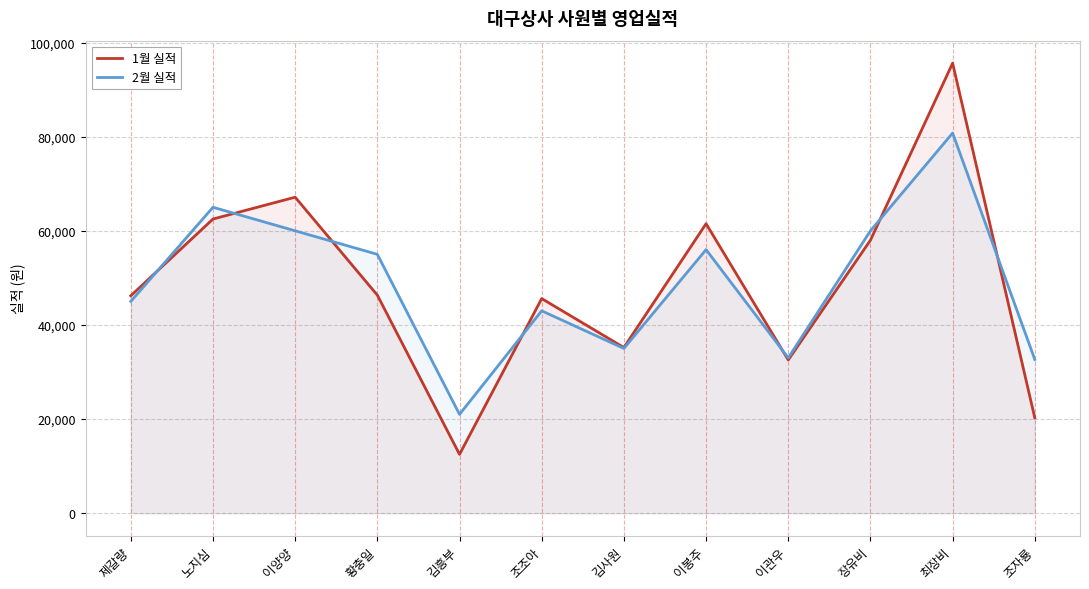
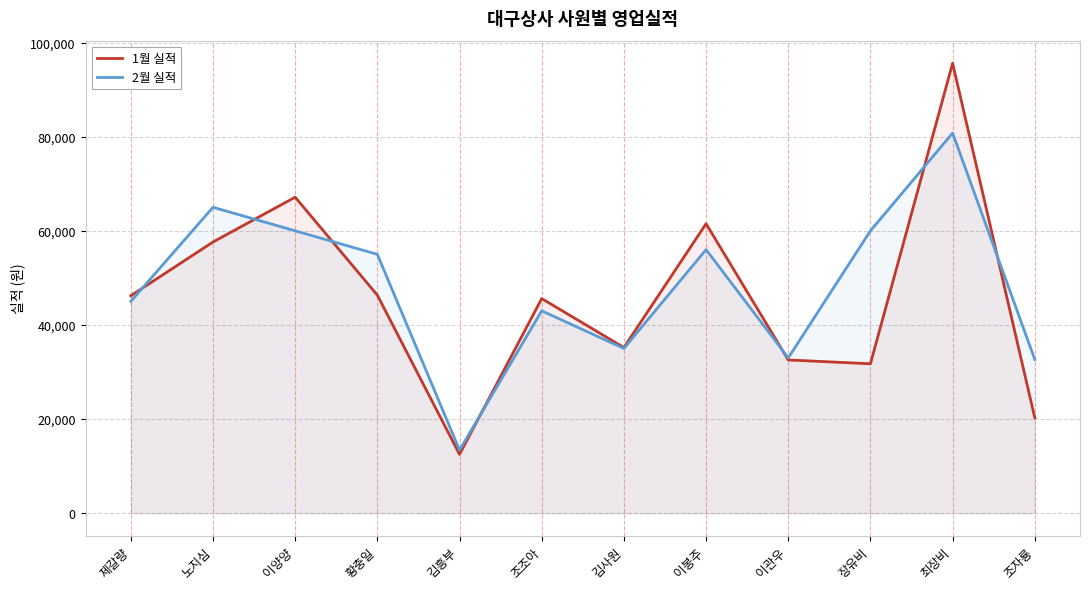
  {
    "1월 실적": {
      "제갈량": "46,000",
-     "노지심": "63,000",
+     "노지심": "58,000",
      "이양양": "67,000",
      "황충일": "46,000",
      "김흥부": "13,000",
      "조조아": "46,000",
      "이봉주": "62,000",
-     "장유비": "58,000",
+     "장유비": "32,000",
      "최장비": "96,000",
      "조자룡": "20,000"
    },
    "2월 실적": {
      "제갈량": "45,000",
      "노지심": "65,000",
      "이양양": "60,000",
      "황충일": "55,000",
-     "김흥부": "21,000",
+     "김흥부": "13,000",
      "조조아": "43,000",
      "이봉주": "56,000",
      "장유비": "60,000",
      "최장비": "81,000",
      "조자룡": "33,000"
    }
  }
